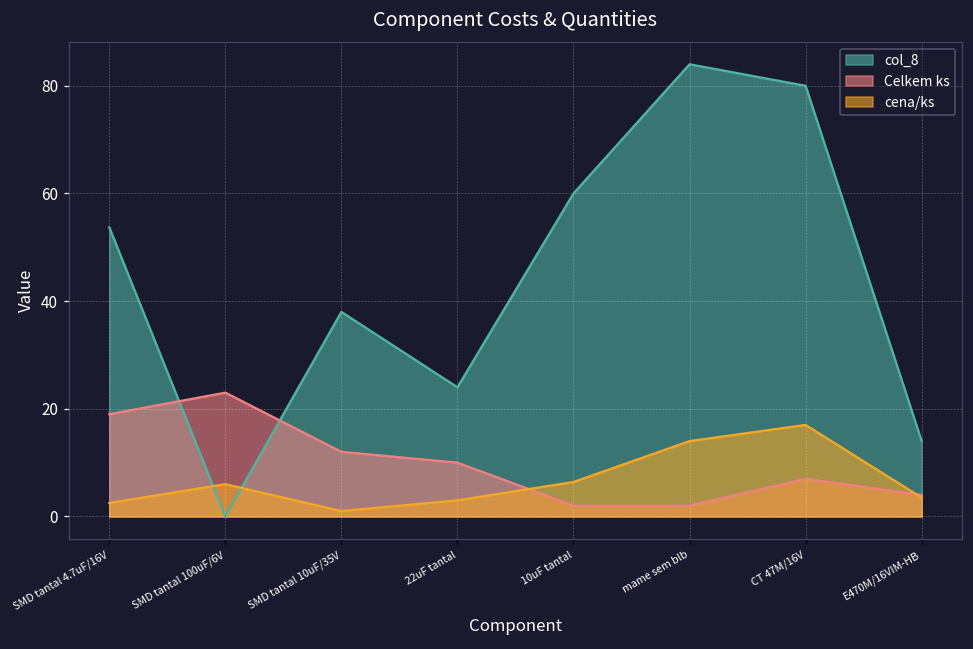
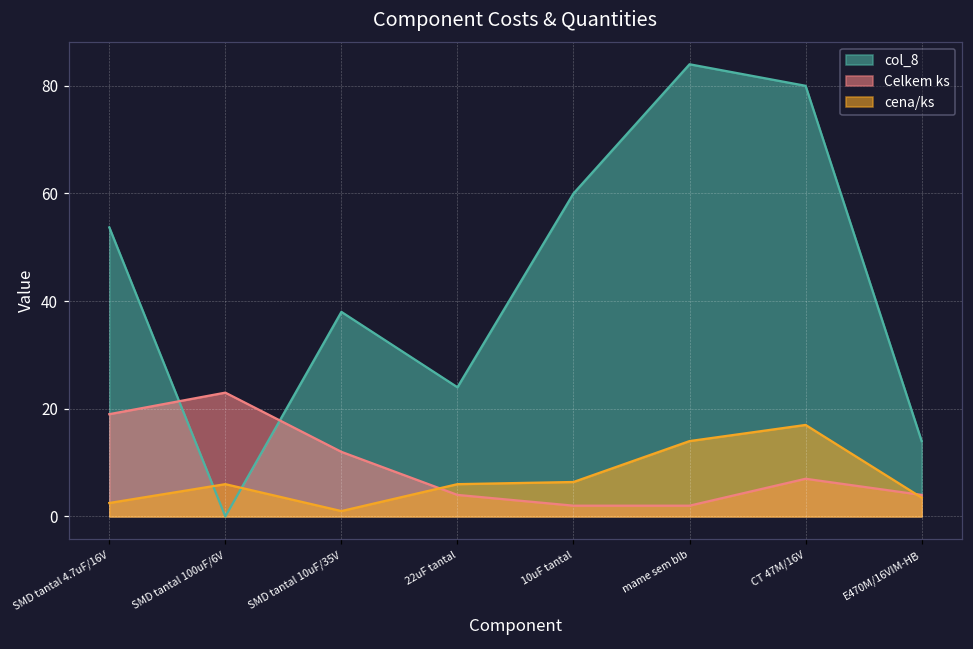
  {
    "col_8": {
      "SMD tantal 4.7uF/16V": 54,
      "SMD tantal 100uF/6V": 0,
      "SMD tantal 10uF/35V": 38,
      "22uF tantal": 24,
      "10uF tantal": 60,
      "mame sem blb": 84,
      "CT 47M/16V": 80,
      "E470M/16VIM-HB": 14
    },
    "Celkem ks": {
      "SMD tantal 4.7uF/16V": 19,
      "SMD tantal 100uF/6V": 23,
      "SMD tantal 10uF/35V": 12,
-     "22uF tantal": 10,
+     "22uF tantal": 4,
      "10uF tantal": 2,
      "mame sem blb": 2,
      "CT 47M/16V": 7
    },
    "cena/ks": {
      "SMD tantal 4.7uF/16V": 3,
      "SMD tantal 100uF/6V": 6,
      "SMD tantal 10uF/35V": 1,
-     "22uF tantal": 3,
+     "22uF tantal": 6,
      "10uF tantal": 6,
      "mame sem blb": 14,
      "CT 47M/16V": 17
    }
  }
